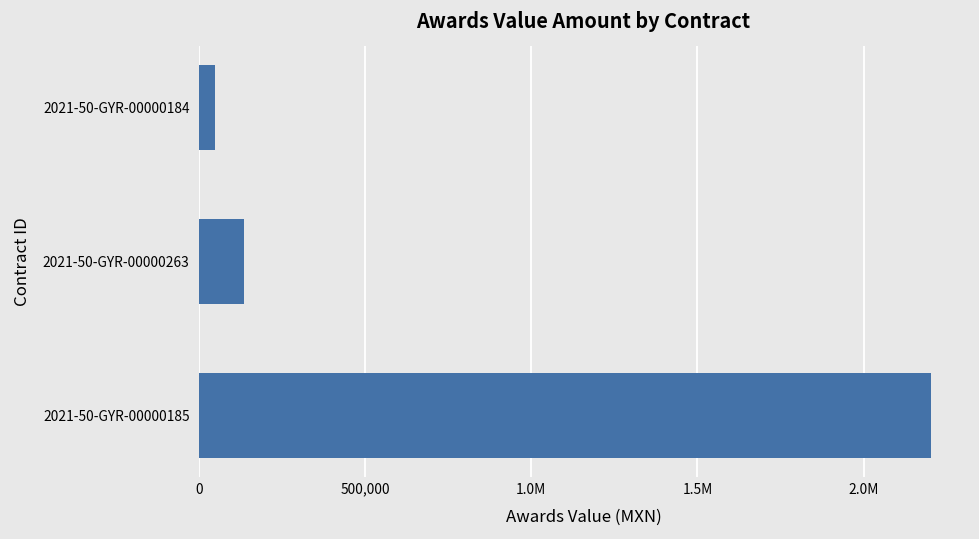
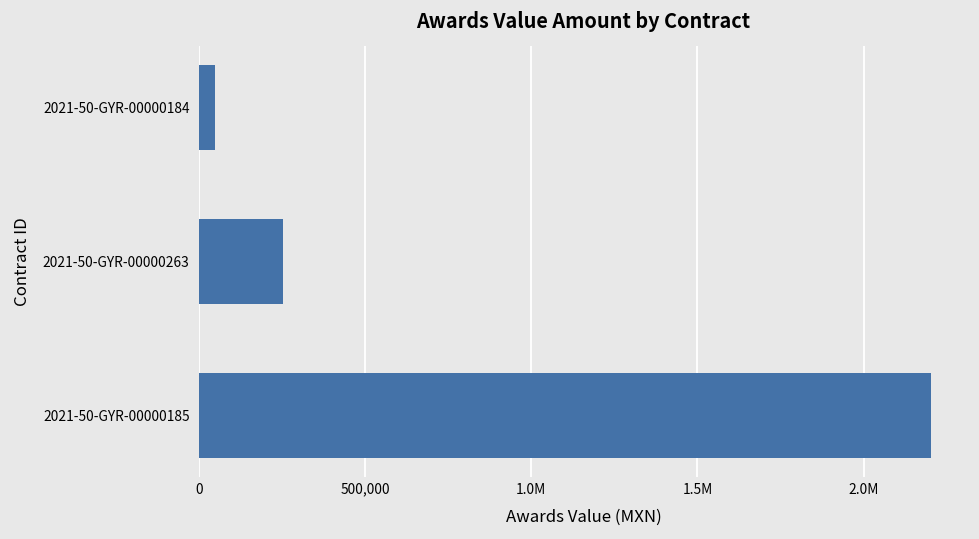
  {
    "2021-50-GYR-00000184": "50,000",
-   "2021-50-GYR-00000263": "140,000",
+   "2021-50-GYR-00000263": "250,000",
    "2021-50-GYR-00000185": "2,200,000"
  }
